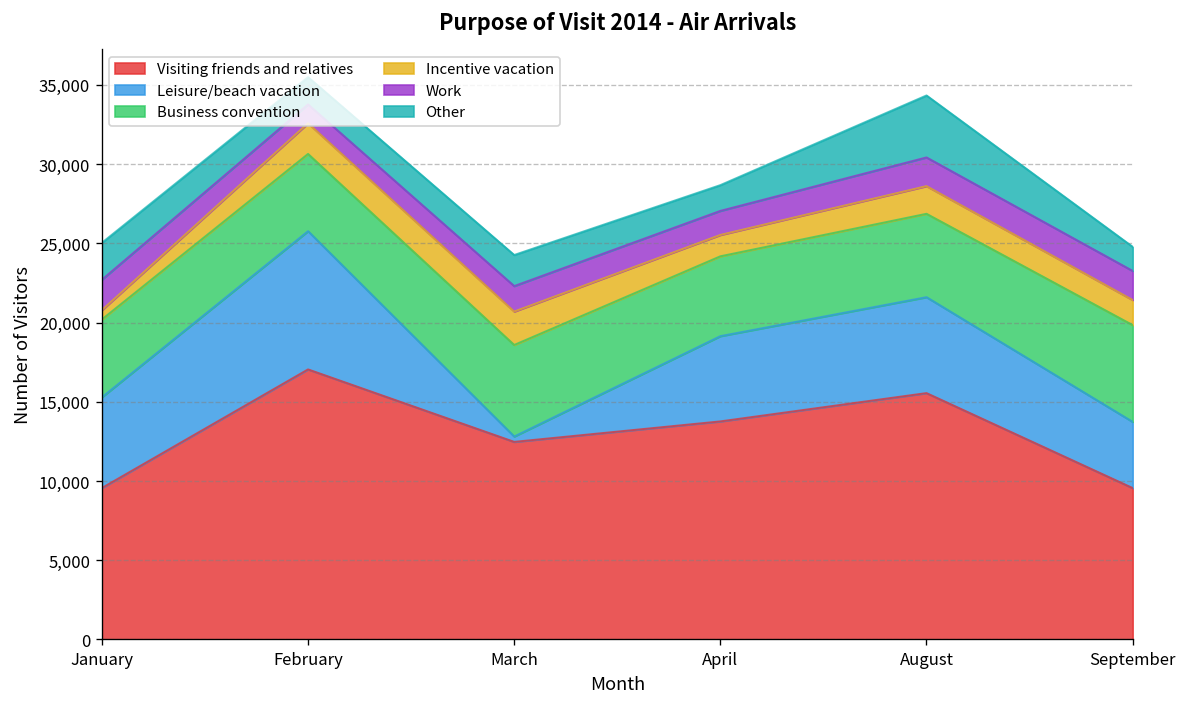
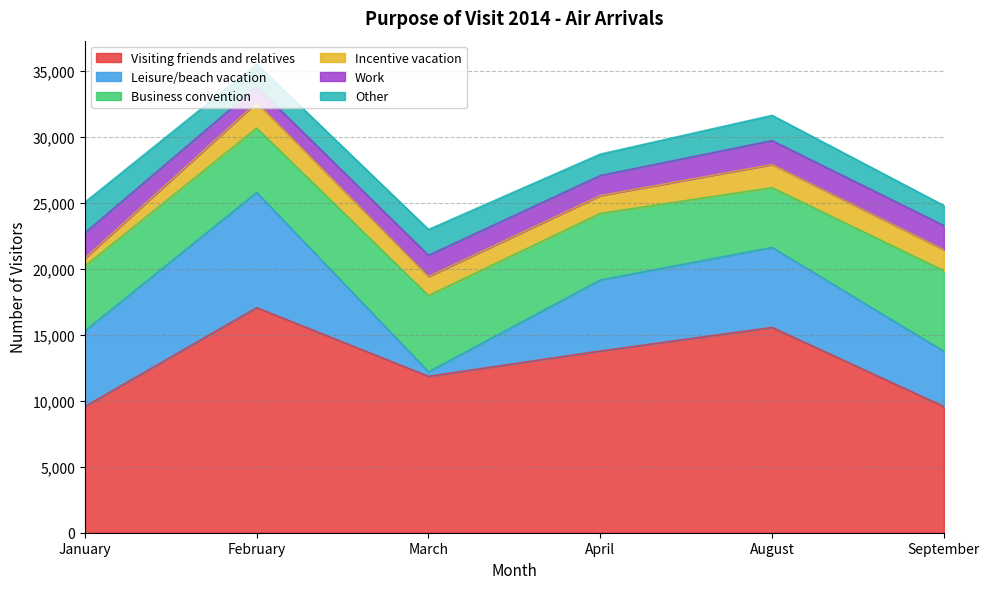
  {
    "Visiting friends and relatives": {
      "January": "9,600",
      "February": "17,000",
-     "March": "12,500",
+     "March": "11,800",
      "April": "13,800",
      "August": "15,500",
      "September": "9,600"
    },
    "Leisure/beach vacation": {
      "January": "5,700",
      "February": "8,700",
      "March": "300",
      "April": "5,400",
      "August": "6,100",
      "September": "4,200"
    },
    "Business convention": {
      "January": "4,900",
      "February": "4,900",
      "March": "5,800",
      "April": "5,000",
-     "August": "5,300",
+     "August": "4,500",
      "September": "6,100"
    },
    "Incentive vacation": {
      "January": "600",
-     "March": "2,100",
+     "March": "1,400",
      "April": "1,300",
      "August": "1,700",
      "September": "1,600"
    },
    "Work": {
      "January": "1,900",
      "March": "1,600",
      "April": "1,500",
      "August": "1,800",
      "September": "1,800"
    },
    "Other": {
      "January": "2,300",
      "March": "2,000",
      "April": "1,600",
-     "August": "3,900",
+     "August": "1,900",
      "September": "1,500"
    }
  }
